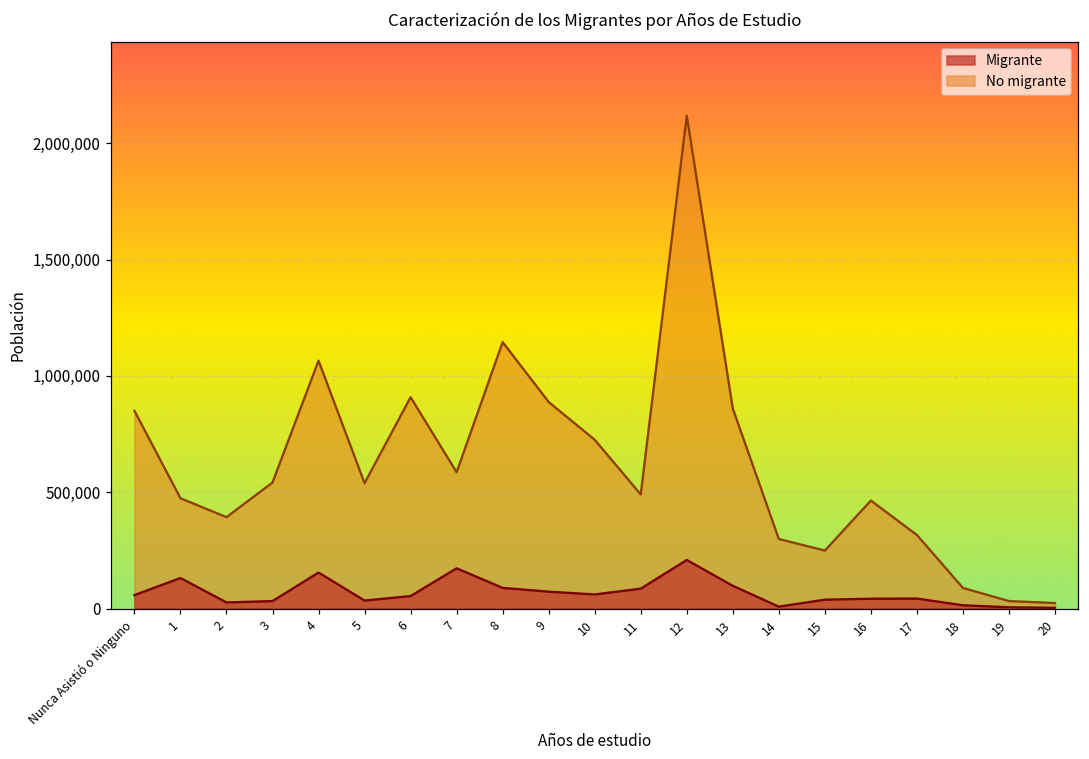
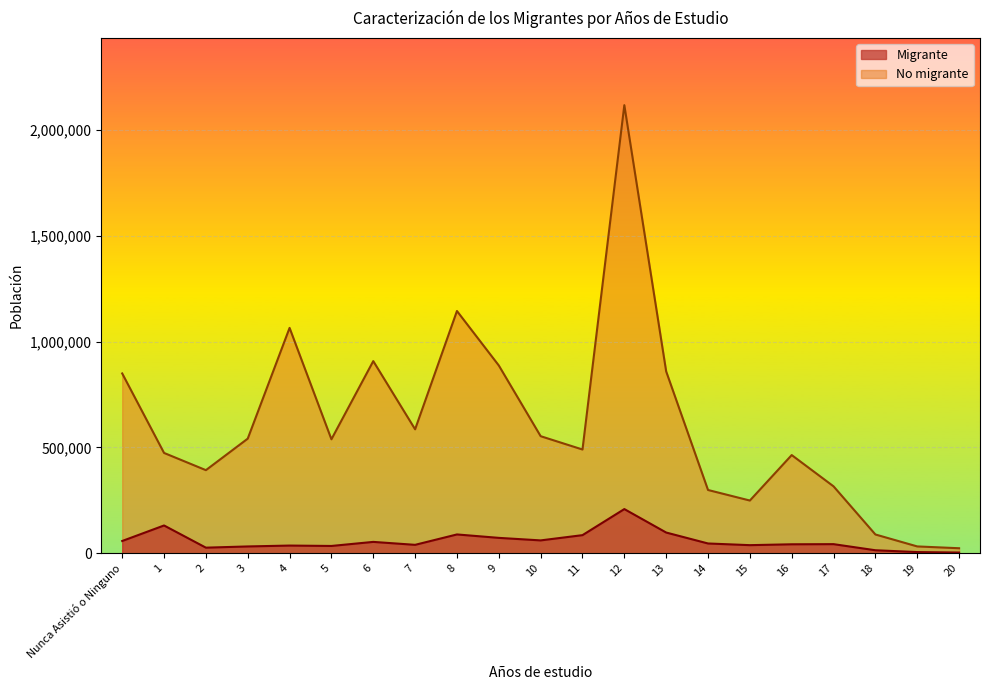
  {
    "Migrante": {
      "Nunca Asistió o Ninguno": "60,000",
      "1": "130,000",
      "2": "30,000",
      "3": "30,000",
-     "4": "150,000",
+     "4": "40,000",
      "5": "30,000",
      "6": "50,000",
-     "7": "170,000",
+     "7": "40,000",
      "8": "90,000",
      "9": "70,000",
      "10": "60,000",
      "11": "90,000",
      "12": "210,000",
      "13": "100,000",
-     "14": "10,000",
+     "14": "50,000",
      "15": "40,000",
      "16": "40,000",
      "17": "40,000",
      "18": "10,000",
      "19": "10,000",
      "20": "0"
    },
    "No migrante": {
      "Nunca Asistió o Ninguno": "850,000",
      "1": "470,000",
      "2": "390,000",
      "3": "540,000",
      "4": "1,070,000",
      "5": "540,000",
      "6": "910,000",
      "7": "590,000",
      "8": "1,150,000",
      "9": "890,000",
-     "10": "730,000",
+     "10": "550,000",
      "11": "490,000",
      "12": "2,120,000",
      "13": "860,000",
      "14": "300,000",
      "15": "250,000",
      "16": "460,000",
      "17": "320,000",
      "18": "90,000",
      "19": "30,000",
      "20": "20,000"
    }
  }
